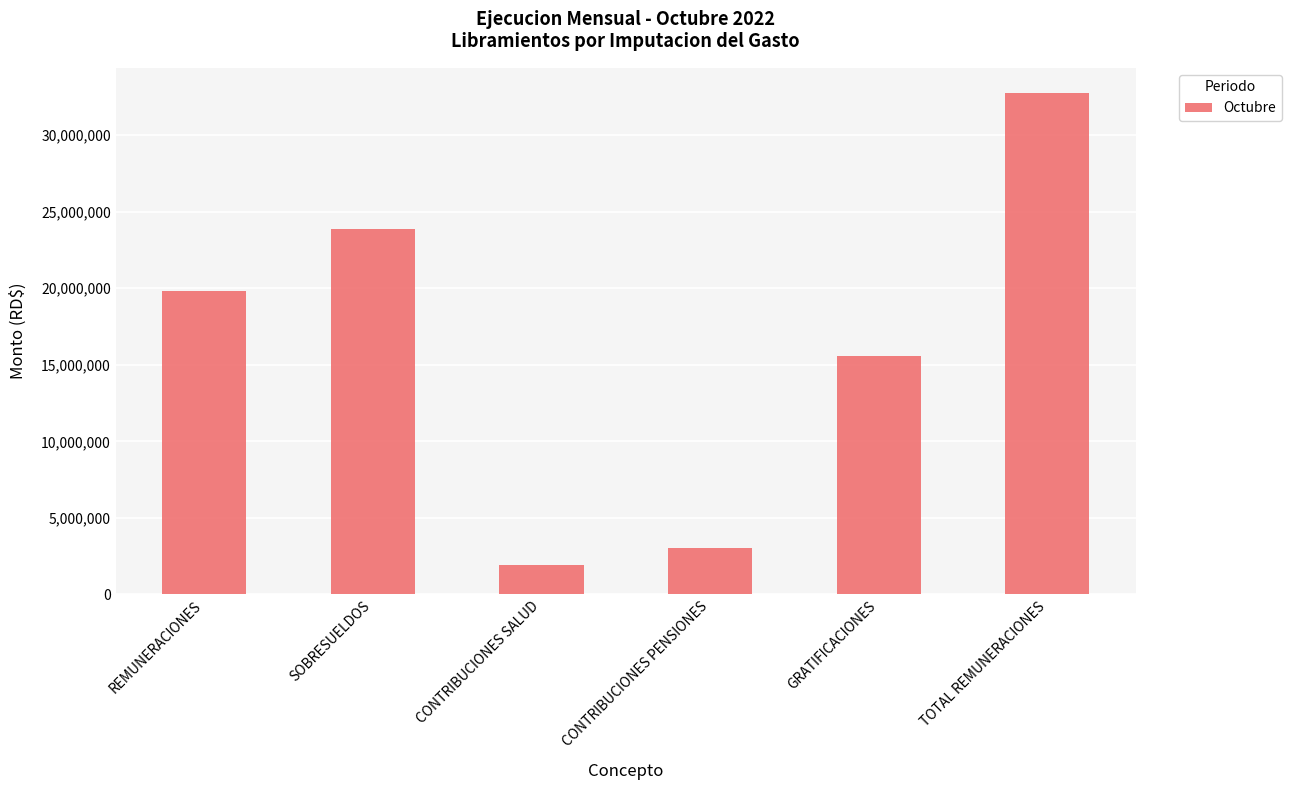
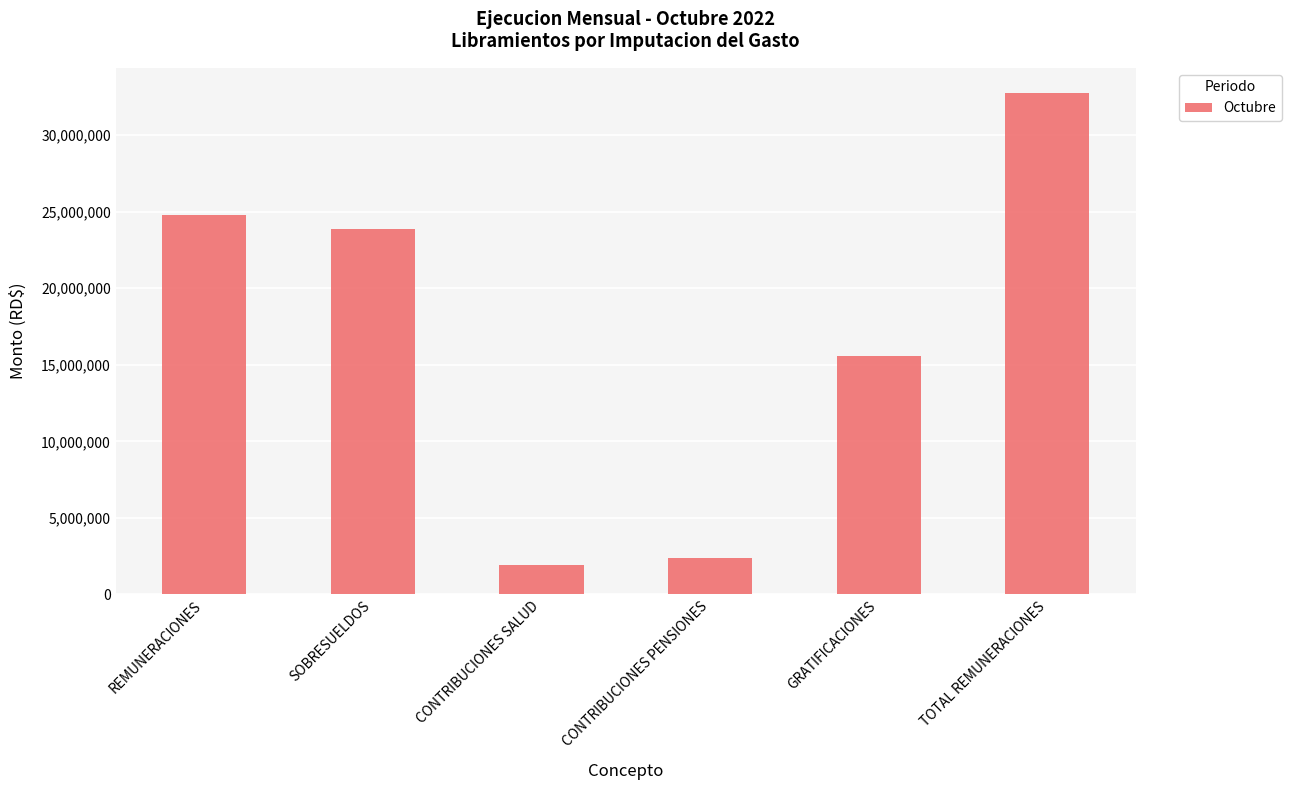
  {
-   "REMUNERACIONES": "19,800,000",
+   "REMUNERACIONES": "24,800,000",
    "SOBRESUELDOS": "23,900,000",
    "CONTRIBUCIONES SALUD": "1,900,000",
-   "CONTRIBUCIONES PENSIONES": "3,000,000",
+   "CONTRIBUCIONES PENSIONES": "2,400,000",
    "GRATIFICACIONES": "15,600,000",
    "TOTAL REMUNERACIONES": "32,800,000"
  }
